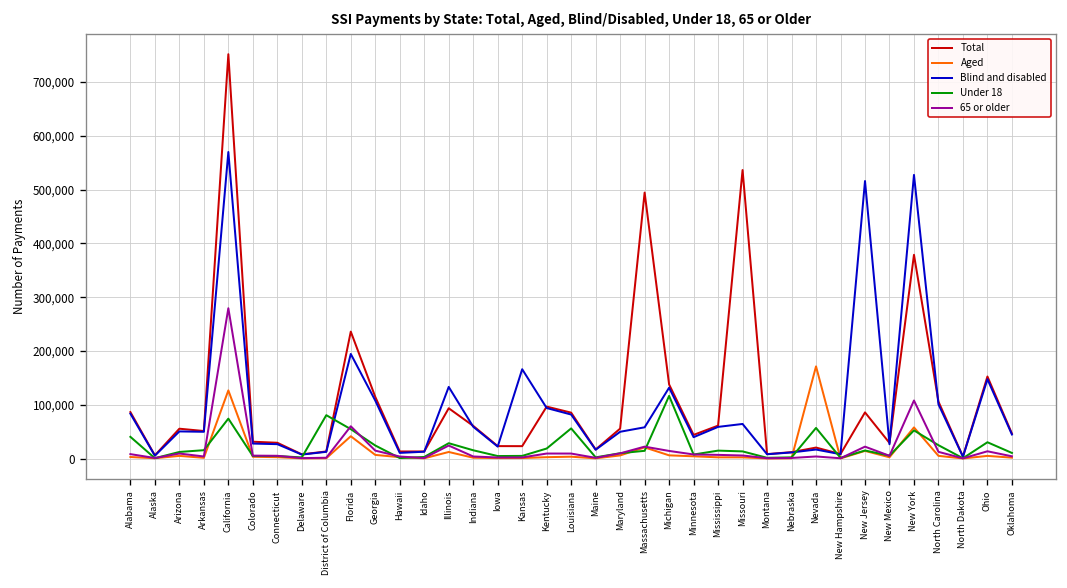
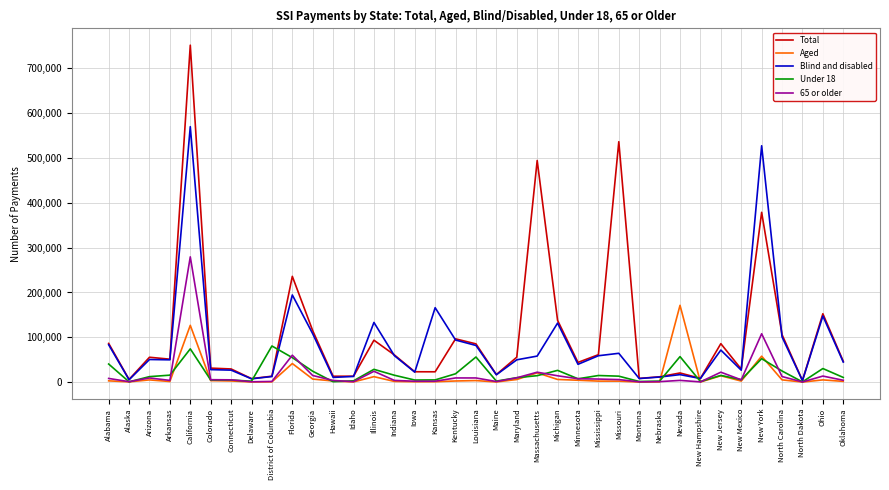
  {
    "Total": {
      "California": "750,000",
      "Florida": "240,000",
      "Georgia": "110,000",
      "Illinois": "90,000",
      "Kansas": "20,000",
      "Maryland": "60,000",
      "Massachusetts": "490,000",
      "Michigan": "140,000",
      "Missouri": "540,000",
      "New Jersey": "90,000",
      "New York": "380,000"
    },
    "Aged": {
      "California": "130,000",
      "Florida": "40,000",
      "Georgia": "10,000",
      "Illinois": "10,000",
      "Kentucky": "0",
      "Louisiana": "0",
      "Michigan": "10,000",
      "Nevada": "170,000",
      "North Carolina": "10,000",
      "Ohio": "10,000"
    },
    "Blind and disabled": {
      "California": "570,000",
      "Florida": "190,000",
      "Georgia": "110,000",
      "Illinois": "130,000",
      "Kansas": "170,000",
      "Maryland": "50,000",
      "Massachusetts": "60,000",
      "Michigan": "130,000",
      "Missouri": "60,000",
-     "New Jersey": "520,000",
+     "New Jersey": "70,000",
      "New York": "530,000"
    },
    "Under 18": {
      "Alabama": "40,000",
      "Arkansas": "20,000",
      "California": "70,000",
      "District of Columbia": "80,000",
      "Georgia": "20,000",
      "Indiana": "20,000",
      "Kentucky": "20,000",
      "Louisiana": "60,000",
      "Massachusetts": "10,000",
-     "Michigan": "120,000",
+     "Michigan": "30,000",
      "Mississippi": "10,000",
      "Missouri": "10,000",
      "Nevada": "60,000",
      "North Carolina": "20,000",
      "Ohio": "30,000",
      "Oklahoma": "10,000"
    },
    "65 or older": {
      "California": "280,000",
      "Georgia": "10,000",
      "Kentucky": "10,000",
      "Louisiana": "10,000",
      "Michigan": "10,000",
      "Nevada": "0",
      "New Jersey": "20,000",
      "New York": "110,000",
      "North Carolina": "10,000",
      "Ohio": "10,000"
    }
  }
